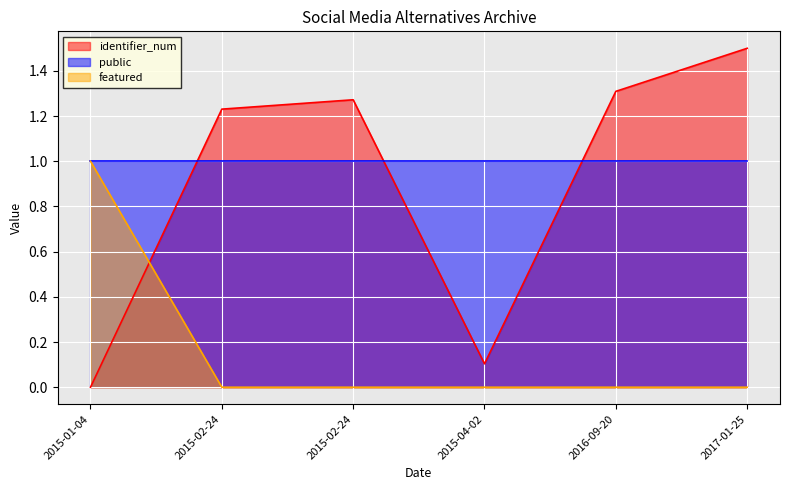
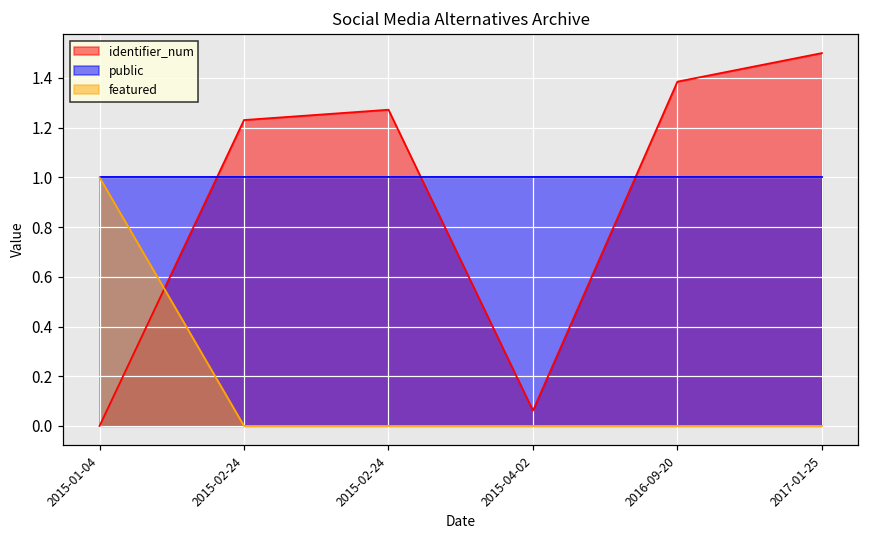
  {
    "identifier_num": {
      "2015-01-04": 0.00,
-     "2015-04-02": 0.10,
-     "2016-09-20": 1.31,
+     "2015-04-02": 0.06,
+     "2016-09-20": 1.39,
      "2017-01-25": 1.50
    },
    "public": {
      "2015-04-02": 1.00,
      "2016-09-20": 1.00,
      "2017-01-25": 1.00
    },
    "featured": {
      "2015-04-02": 0.00,
      "2016-09-20": 0.00,
      "2017-01-25": 0.00
    }
  }
